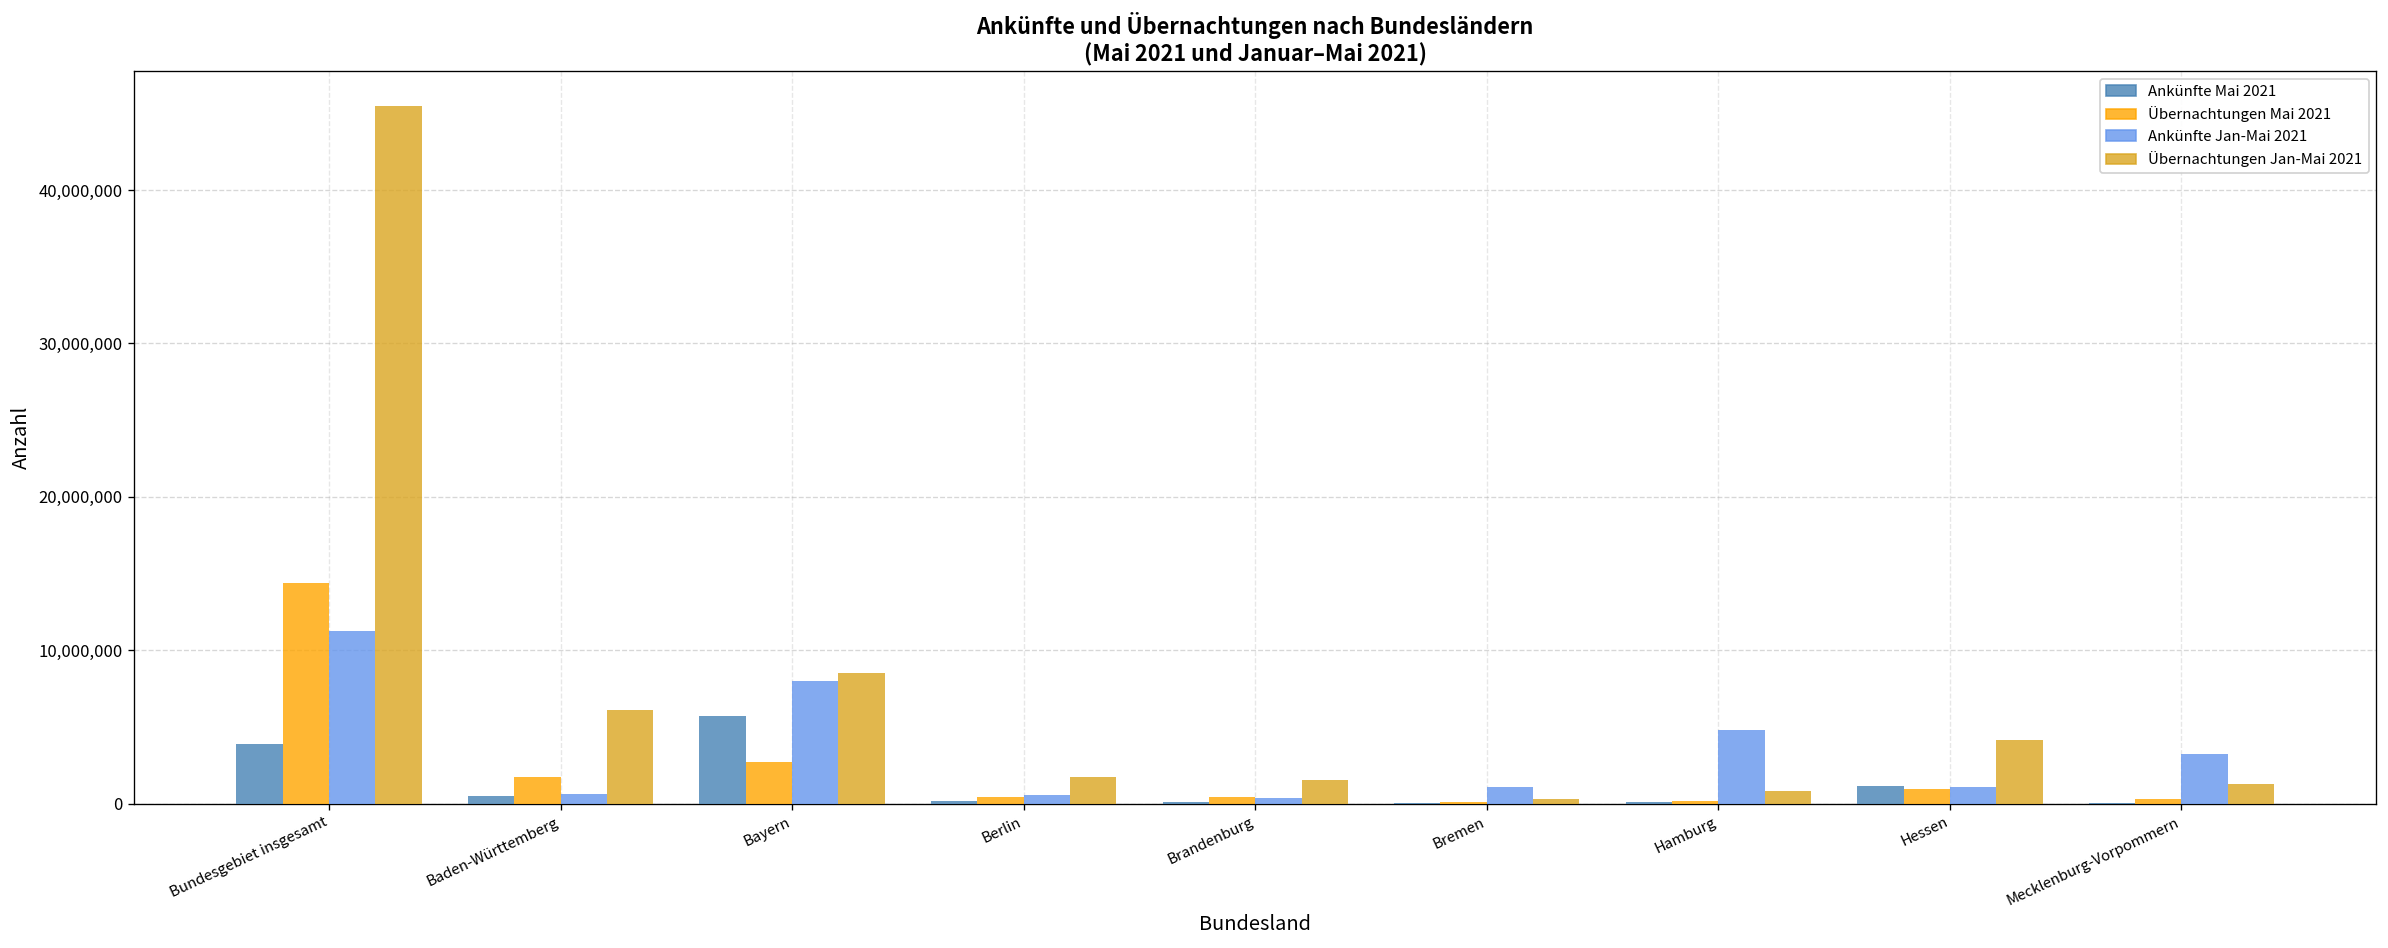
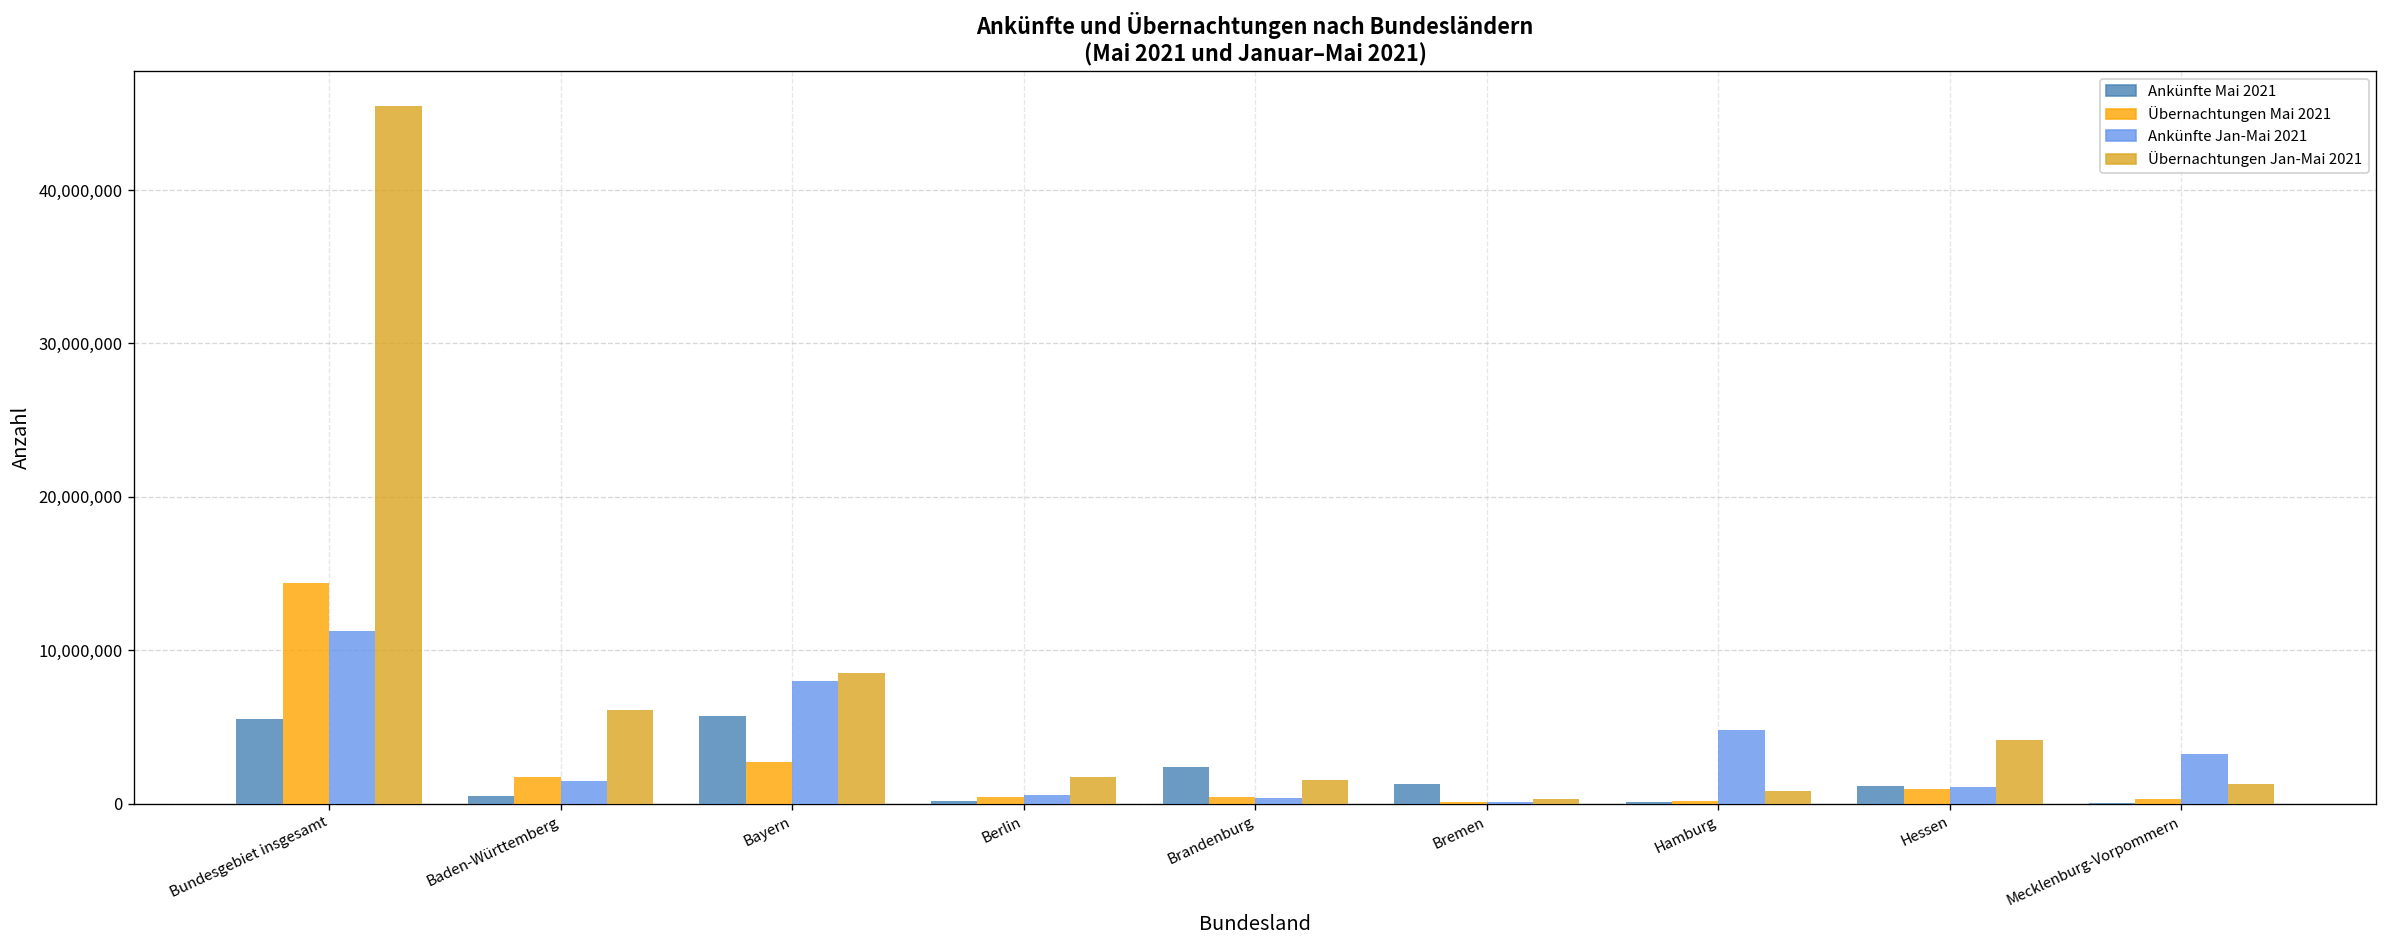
  {
    "Ankünfte Mai 2021": {
-     "Bundesgebiet insgesamt": "3,900,000",
+     "Bundesgebiet insgesamt": "5,500,000",
      "Baden-Württemberg": "500,000",
      "Bayern": "5,700,000",
-     "Brandenburg": "100,000",
-     "Bremen": "0",
+     "Brandenburg": "2,400,000",
+     "Bremen": "1,300,000",
      "Hessen": "1,200,000"
    },
    "Ankünfte Jan-Mai 2021": {
      "Bundesgebiet insgesamt": "11,200,000",
-     "Baden-Württemberg": "600,000",
+     "Baden-Württemberg": "1,500,000",
      "Bayern": "8,000,000",
      "Berlin": "500,000",
      "Brandenburg": "400,000",
-     "Bremen": "1,100,000",
+     "Bremen": "100,000",
      "Hamburg": "4,800,000",
      "Hessen": "1,100,000",
      "Mecklenburg-Vorpommern": "3,200,000"
    }
  }
